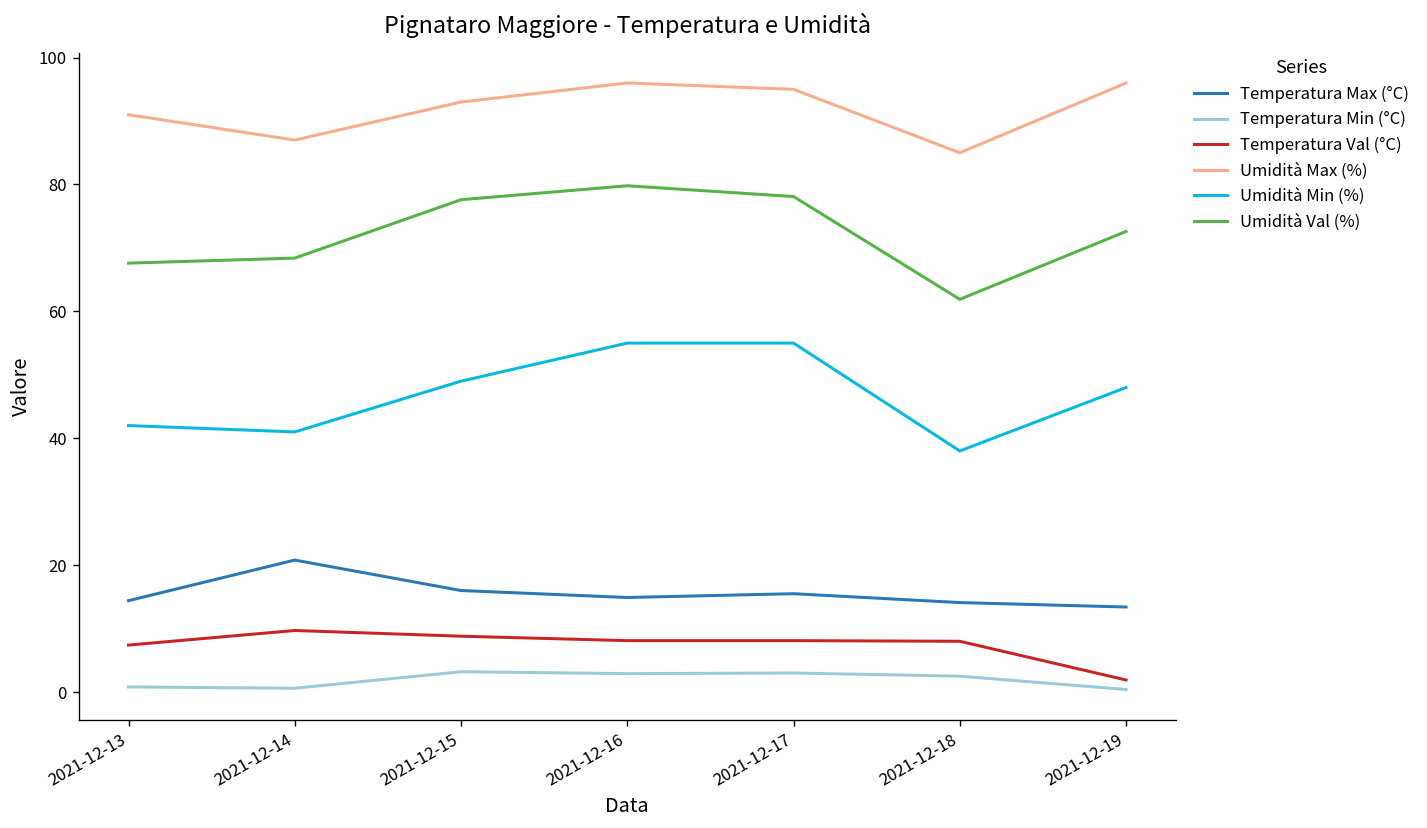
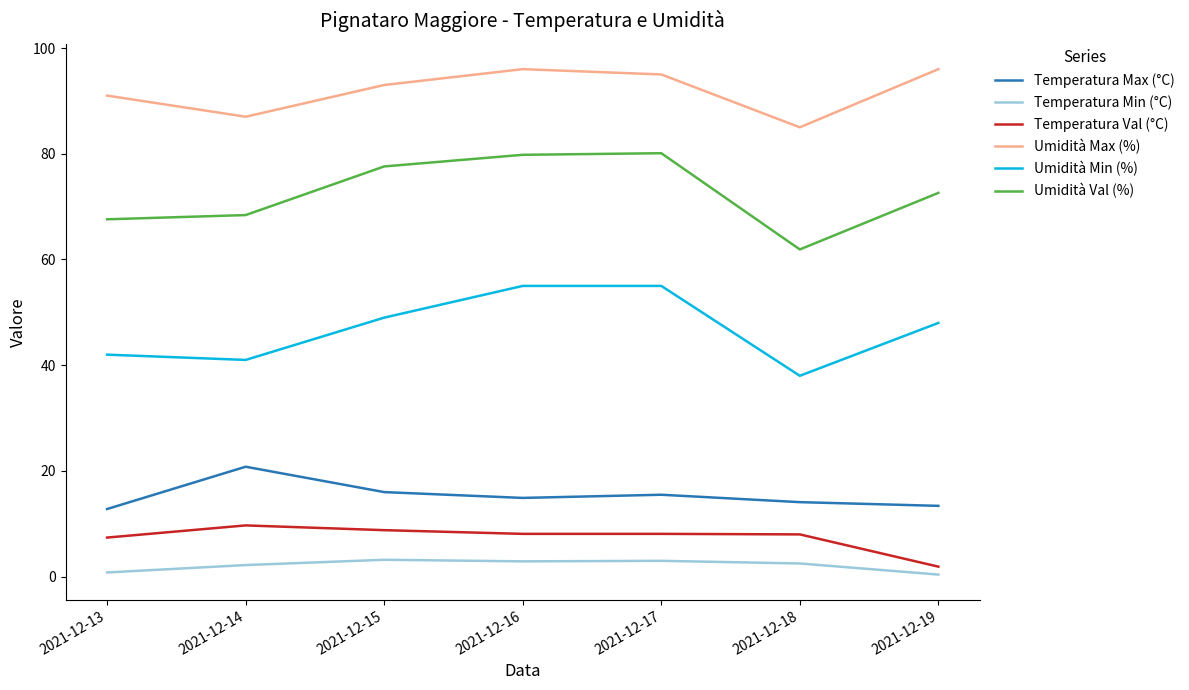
  {
    "Temperatura Max (°C)": {
-     "2021-12-13": 14,
+     "2021-12-13": 13,
      "2021-12-14": 21,
      "2021-12-15": 16,
      "2021-12-16": 15,
      "2021-12-17": 16,
      "2021-12-18": 14,
      "2021-12-19": 13
    },
    "Temperatura Min (°C)": {
      "2021-12-13": 1,
-     "2021-12-14": 1,
+     "2021-12-14": 2,
      "2021-12-15": 3,
      "2021-12-16": 3,
      "2021-12-17": 3,
      "2021-12-18": 3,
      "2021-12-19": 0
    },
    "Temperatura Val (°C)": {
      "2021-12-13": 7,
      "2021-12-14": 10,
      "2021-12-15": 9,
      "2021-12-16": 8,
      "2021-12-17": 8,
      "2021-12-18": 8,
      "2021-12-19": 2
    },
    "Umidità Max (%)": {
      "2021-12-13": 91,
      "2021-12-14": 87,
      "2021-12-15": 93,
      "2021-12-16": 96,
      "2021-12-17": 95,
      "2021-12-18": 85,
      "2021-12-19": 96
    },
    "Umidità Min (%)": {
      "2021-12-13": 42,
      "2021-12-14": 41,
      "2021-12-15": 49,
      "2021-12-16": 55,
      "2021-12-17": 55,
      "2021-12-18": 38,
      "2021-12-19": 48
    },
    "Umidità Val (%)": {
      "2021-12-13": 68,
      "2021-12-14": 68,
      "2021-12-15": 78,
      "2021-12-16": 80,
-     "2021-12-17": 78,
+     "2021-12-17": 80,
      "2021-12-18": 62,
      "2021-12-19": 73
    }
  }
